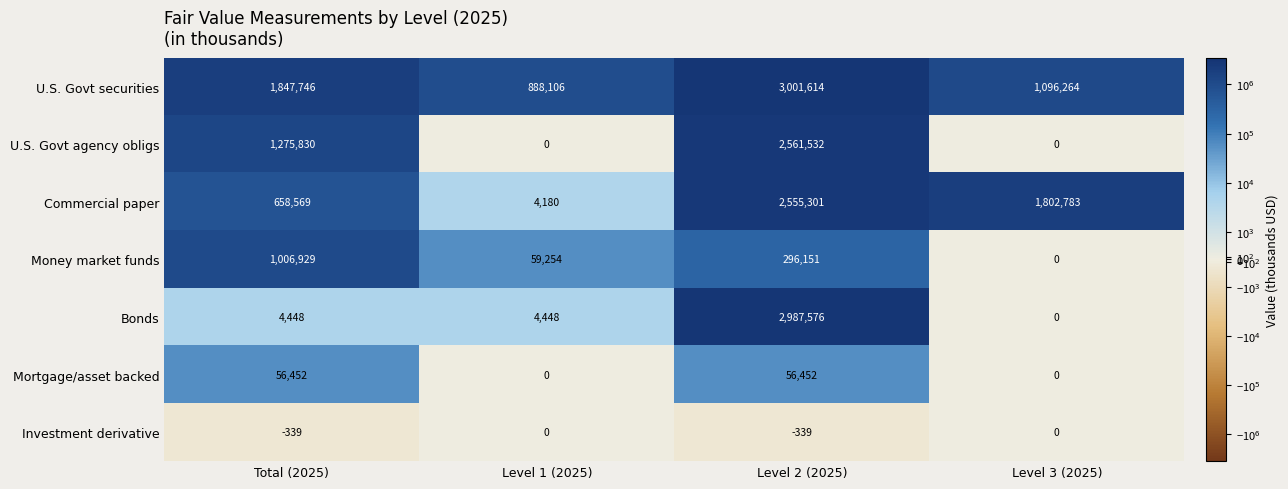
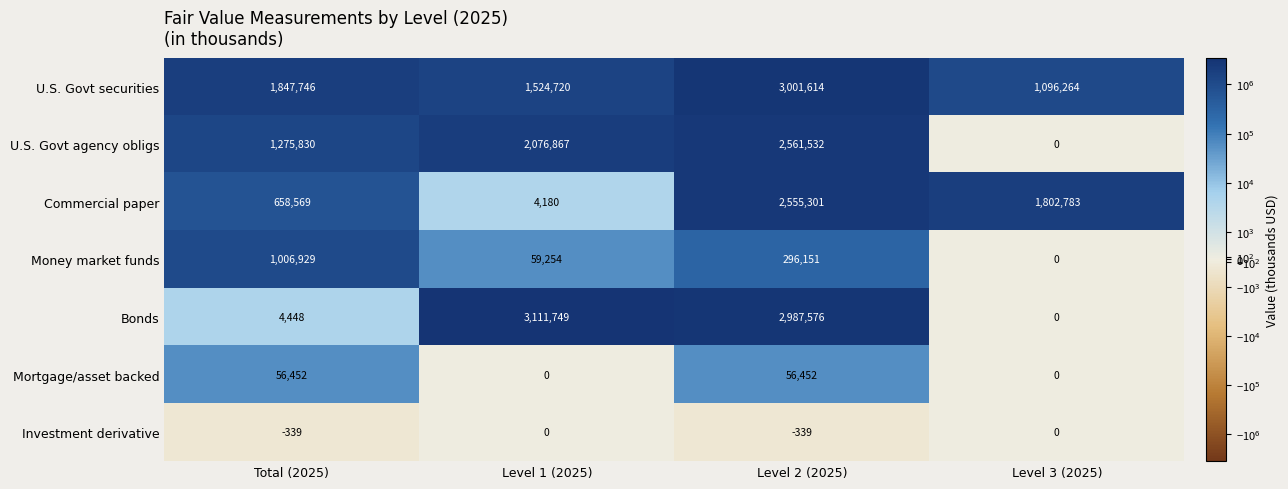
  {
    "U.S. Govt securities": {
      "Total (2025)": "1,847,746",
-     "Level 1 (2025)": "888,106",
+     "Level 1 (2025)": "1,524,720",
      "Level 2 (2025)": "3,001,614",
      "Level 3 (2025)": "1,096,264"
    },
    "U.S. Govt agency obligs": {
      "Total (2025)": "1,275,830",
-     "Level 1 (2025)": "0",
+     "Level 1 (2025)": "2,076,867",
      "Level 2 (2025)": "2,561,532",
      "Level 3 (2025)": "0"
    },
    "Commercial paper": {
      "Total (2025)": "658,569",
      "Level 1 (2025)": "4,180",
      "Level 2 (2025)": "2,555,301",
      "Level 3 (2025)": "1,802,783"
    },
    "Money market funds": {
      "Total (2025)": "1,006,929",
      "Level 1 (2025)": "59,254",
      "Level 2 (2025)": "296,151",
      "Level 3 (2025)": "0"
    },
    "Bonds": {
      "Total (2025)": "4,448",
-     "Level 1 (2025)": "4,448",
+     "Level 1 (2025)": "3,111,749",
      "Level 2 (2025)": "2,987,576",
      "Level 3 (2025)": "0"
    },
    "Mortgage/asset backed": {
      "Total (2025)": "56,452",
      "Level 1 (2025)": "0",
      "Level 2 (2025)": "56,452",
      "Level 3 (2025)": "0"
    },
    "Investment derivative": {
      "Total (2025)": "-339",
      "Level 1 (2025)": "0",
      "Level 2 (2025)": "-339",
      "Level 3 (2025)": "0"
    }
  }
